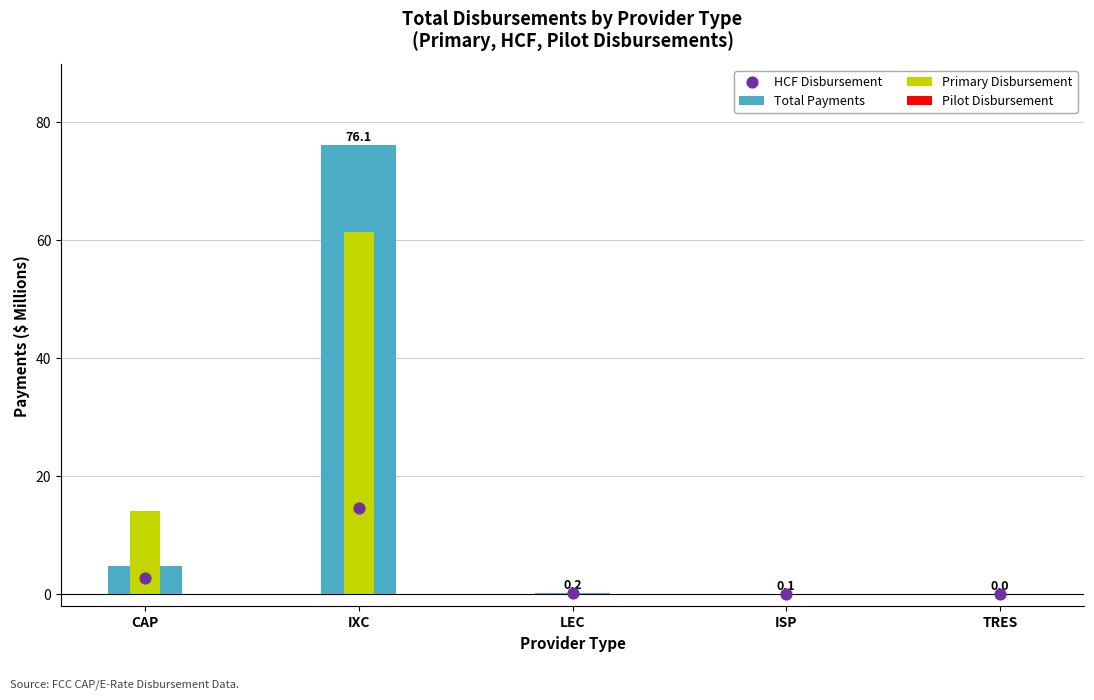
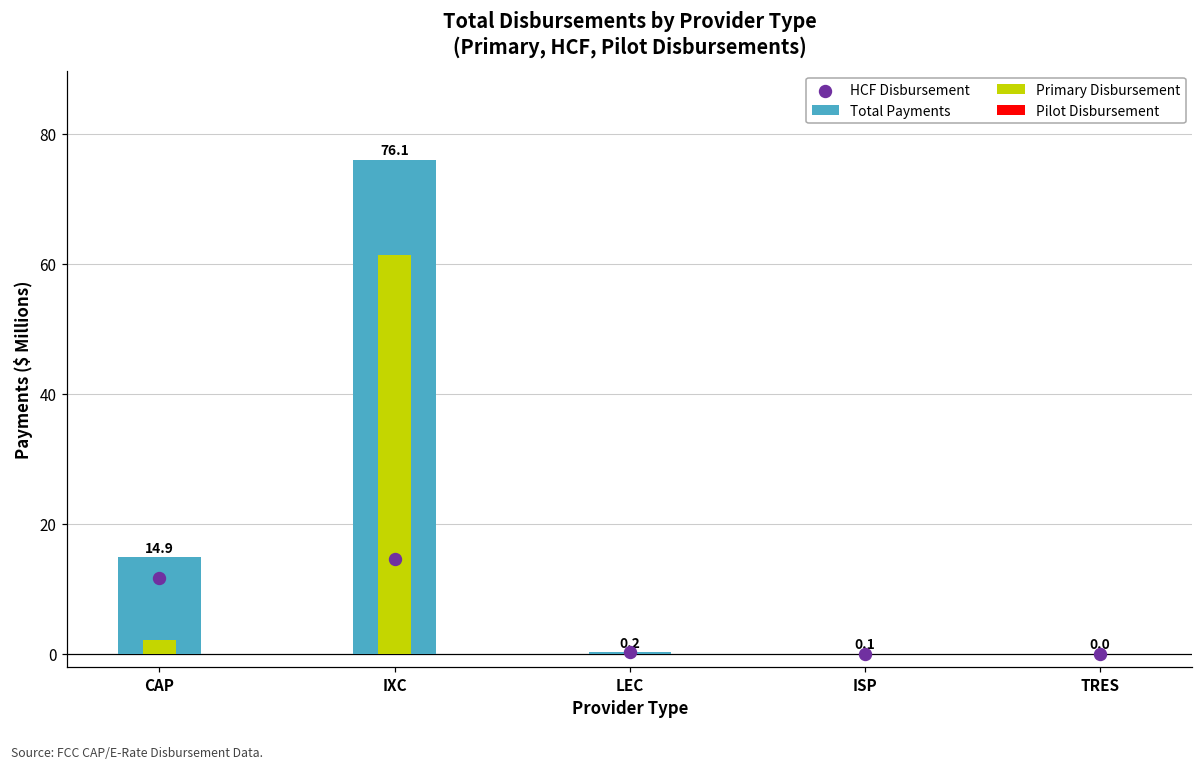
  {
    "Total Payments": {
-     "CAP": 5
+     "CAP": 15
    },
    "HCF Disbursement": {
-     "CAP": 3
+     "CAP": 12
    },
    "Primary Disbursement": {
-     "CAP": 14
+     "CAP": 2
    },
    "Pilot Disbursement": {
      "CAP": 0,
      "IXC": 0,
      "LEC": 0,
      "ISP": 0
    }
  }
